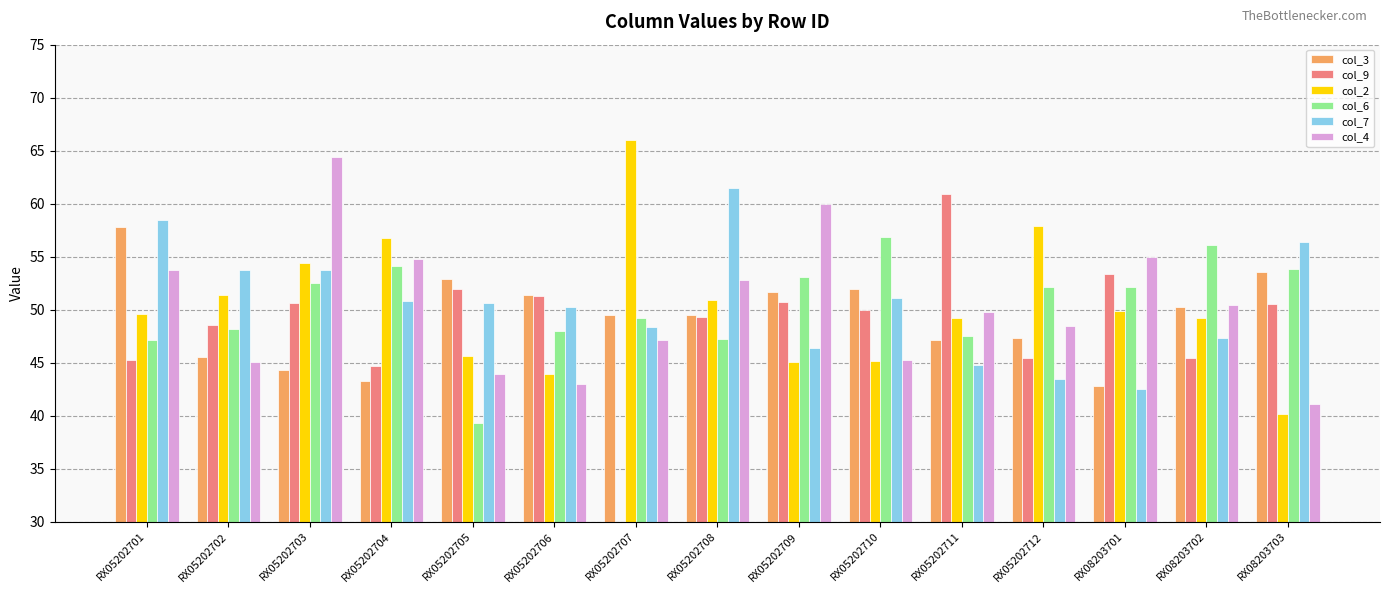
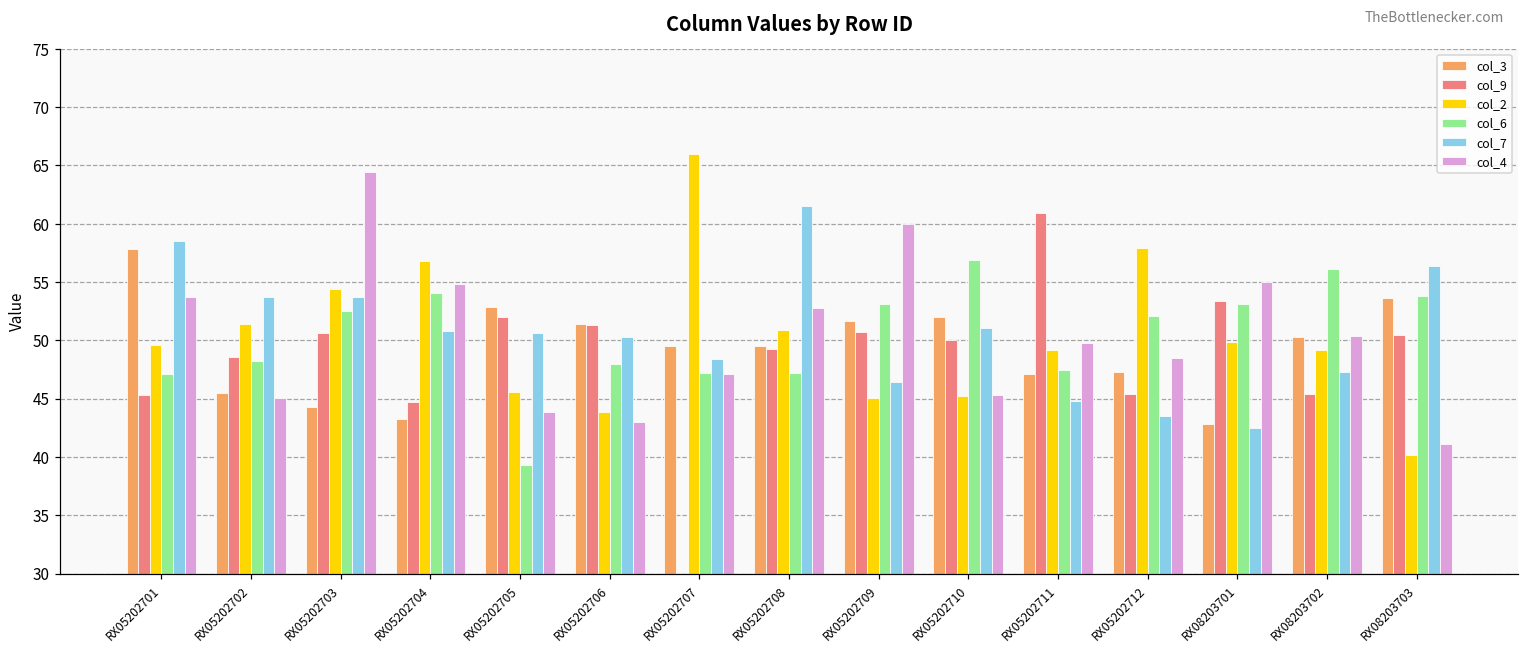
  {
    "col_2": {
      "RX05202701": 49.6,
      "RX05202702": 51.4,
      "RX05202703": 54.4,
      "RX05202704": 56.8,
      "RX05202705": 45.6,
      "RX05202706": 43.9,
      "RX05202707": 66.0,
      "RX05202708": 50.9,
      "RX05202709": 45.1,
      "RX05202710": 45.2,
      "RX05202711": 49.2,
      "RX05202712": 57.9,
      "RX08203701": 49.9,
      "RX08203702": 49.2,
      "RX08203703": 40.2
    },
    "col_6": {
      "RX05202701": 47.1,
      "RX05202702": 48.2,
      "RX05202703": 52.5,
      "RX05202704": 54.1,
      "RX05202705": 39.3,
      "RX05202706": 48.0,
-     "RX05202707": 49.2,
+     "RX05202707": 47.2,
      "RX05202708": 47.2,
      "RX05202709": 53.1,
      "RX05202710": 56.9,
      "RX05202711": 47.5,
      "RX05202712": 52.1,
-     "RX08203701": 52.1,
+     "RX08203701": 53.1,
      "RX08203702": 56.1,
      "RX08203703": 53.8
    },
    "col_7": {
      "RX05202701": 58.5,
      "RX05202702": 53.7,
      "RX05202703": 53.7,
      "RX05202704": 50.8,
      "RX05202705": 50.6,
      "RX05202706": 50.3,
      "RX05202707": 48.4,
      "RX05202708": 61.5,
      "RX05202709": 46.4,
      "RX05202710": 51.1,
      "RX05202711": 44.8,
      "RX05202712": 43.5,
      "RX08203701": 42.5,
      "RX08203702": 47.3,
      "RX08203703": 56.4
    },
    "col_4": {
      "RX05202701": 53.7,
      "RX05202702": 45.1,
      "RX05202703": 64.4,
      "RX05202704": 54.8,
      "RX05202705": 43.9,
      "RX05202706": 43.0,
      "RX05202707": 47.1,
      "RX05202708": 52.8,
      "RX05202709": 60.0,
      "RX05202710": 45.3,
      "RX05202711": 49.8,
      "RX05202712": 48.5,
      "RX08203701": 55.0,
      "RX08203702": 50.4,
      "RX08203703": 41.1
    }
  }
